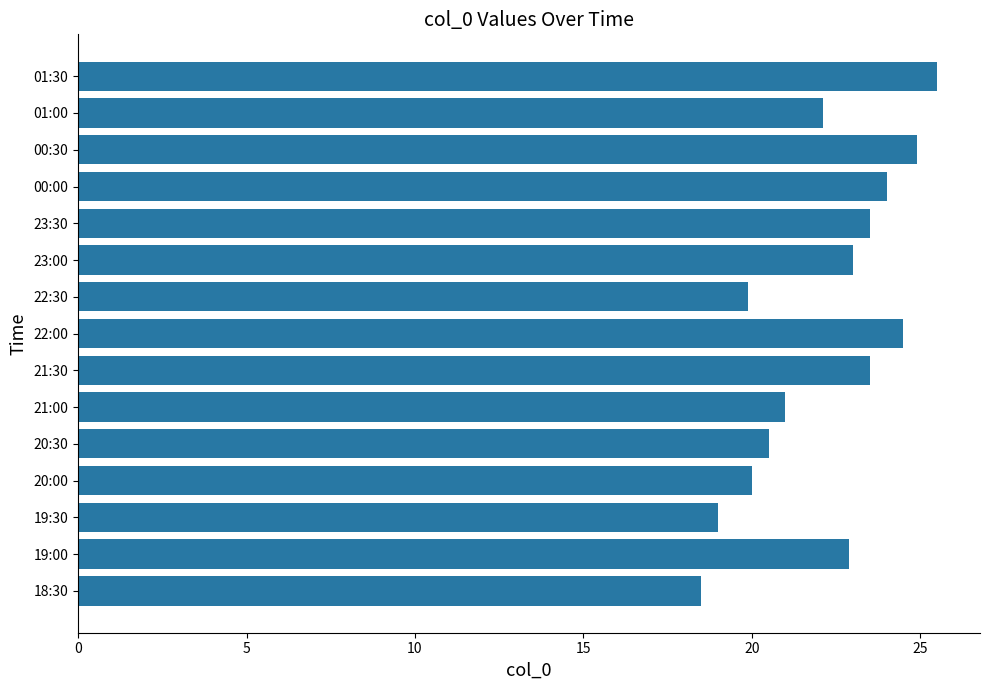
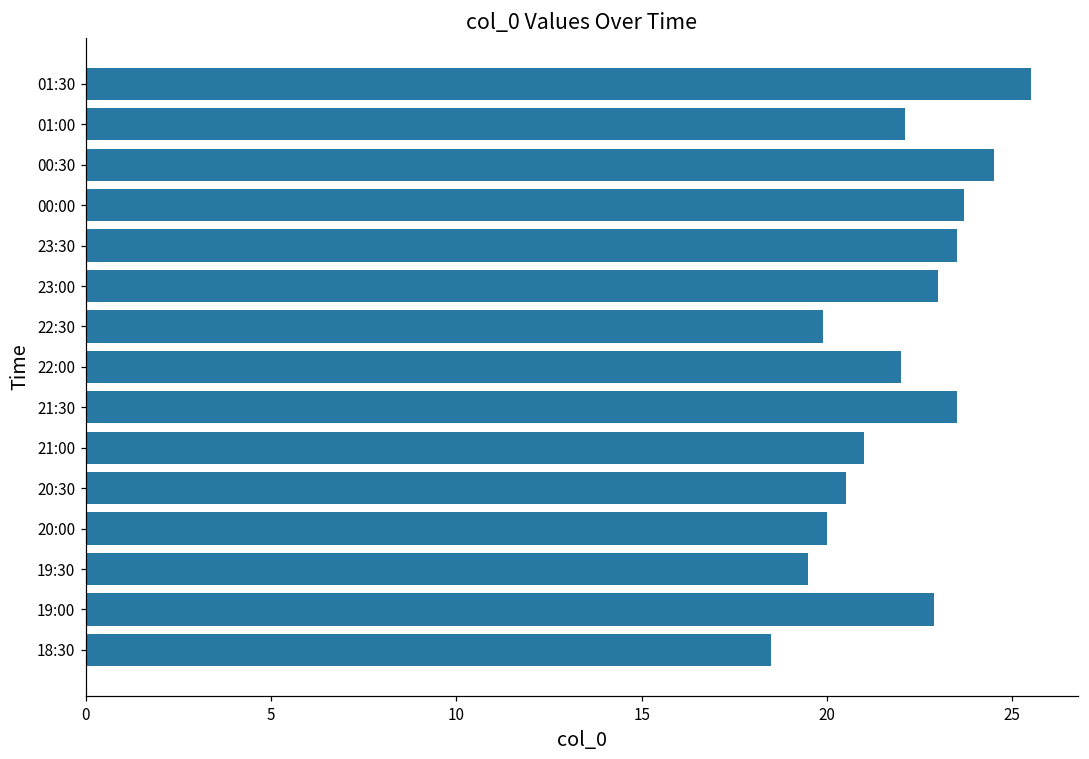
  {
    "01:30": 25.5,
    "01:00": 22.1,
-   "00:30": 24.9,
-   "00:00": 24.0,
+   "00:30": 24.5,
+   "00:00": 23.7,
    "23:30": 23.5,
    "23:00": 23.0,
    "22:30": 19.9,
-   "22:00": 24.5,
+   "22:00": 22.0,
    "21:30": 23.5,
    "21:00": 21.0,
    "20:30": 20.5,
    "20:00": 20.0,
-   "19:30": 19.0,
+   "19:30": 19.5,
    "19:00": 22.9,
    "18:30": 18.5
  }
